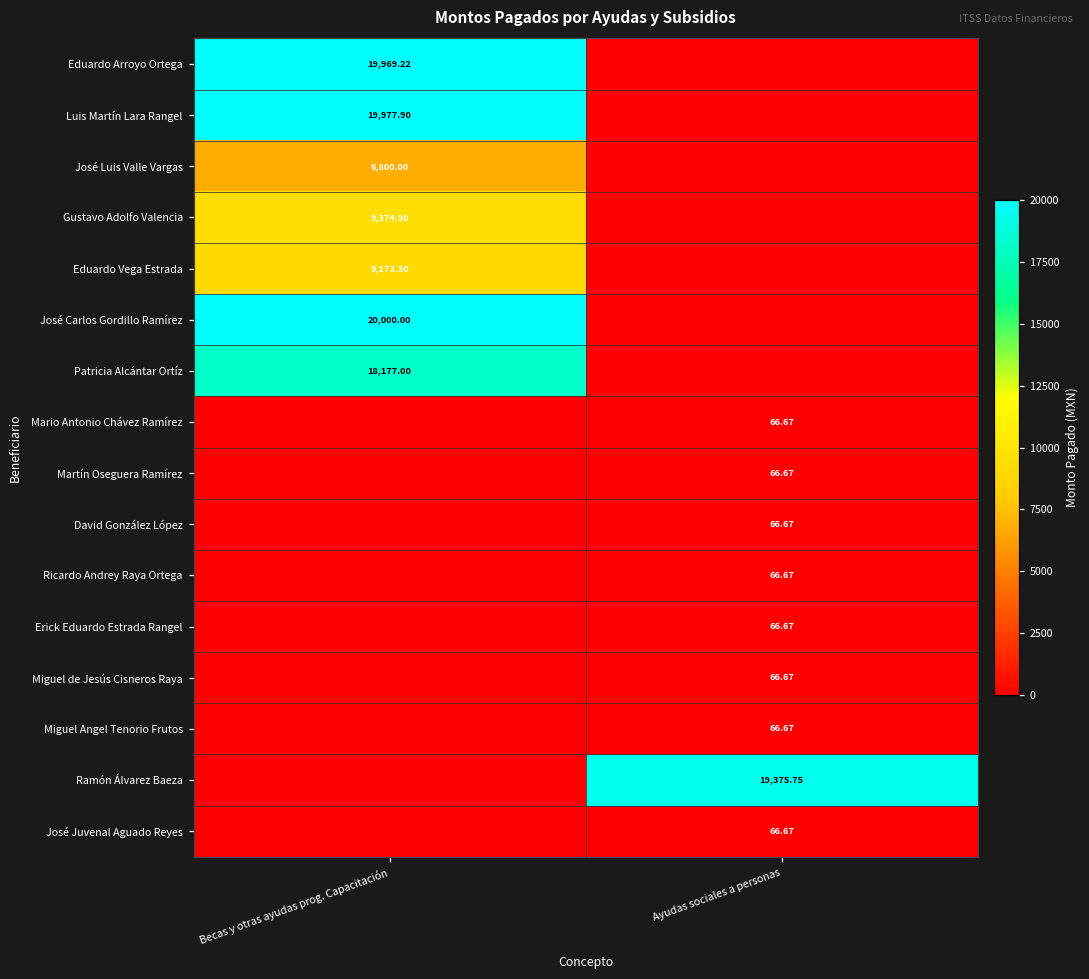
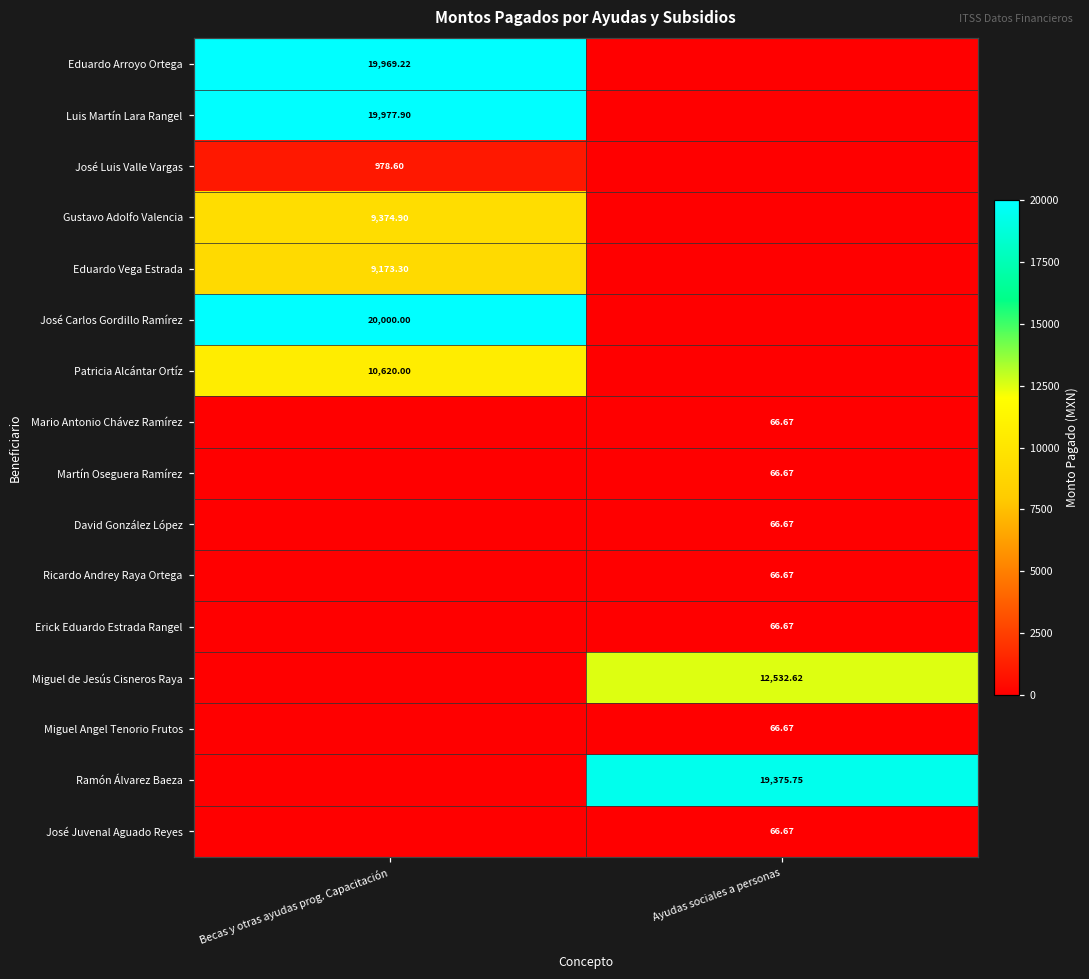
  {
    "Eduardo Arroyo Ortega": {
      "Becas y otras ayudas prog. Capacitación": "19,969.22"
    },
    "Luis Martín Lara Rangel": {
      "Becas y otras ayudas prog. Capacitación": "19,977.90"
    },
    "José Luis Valle Vargas": {
-     "Becas y otras ayudas prog. Capacitación": "6,800.00"
+     "Becas y otras ayudas prog. Capacitación": "978.60"
    },
    "Gustavo Adolfo Valencia": {
      "Becas y otras ayudas prog. Capacitación": "9,374.90"
    },
    "Eduardo Vega Estrada": {
      "Becas y otras ayudas prog. Capacitación": "9,173.30"
    },
    "José Carlos Gordillo Ramírez": {
      "Becas y otras ayudas prog. Capacitación": "20,000.00"
    },
    "Patricia Alcántar Ortíz": {
-     "Becas y otras ayudas prog. Capacitación": "18,177.00"
+     "Becas y otras ayudas prog. Capacitación": "10,620.00"
    },
    "Mario Antonio Chávez Ramírez": {
      "Ayudas sociales a personas": "66.67"
    },
    "Martín Oseguera Ramírez": {
      "Ayudas sociales a personas": "66.67"
    },
    "David González López": {
      "Ayudas sociales a personas": "66.67"
    },
    "Ricardo Andrey Raya Ortega": {
      "Ayudas sociales a personas": "66.67"
    },
    "Erick Eduardo Estrada Rangel": {
      "Ayudas sociales a personas": "66.67"
    },
    "Miguel de Jesús Cisneros Raya": {
-     "Ayudas sociales a personas": "66.67"
+     "Ayudas sociales a personas": "12,532.62"
    },
    "Miguel Angel Tenorio Frutos": {
      "Ayudas sociales a personas": "66.67"
    },
    "Ramón Álvarez Baeza": {
      "Ayudas sociales a personas": "19,375.75"
    },
    "José Juvenal Aguado Reyes": {
      "Ayudas sociales a personas": "66.67"
    }
  }
